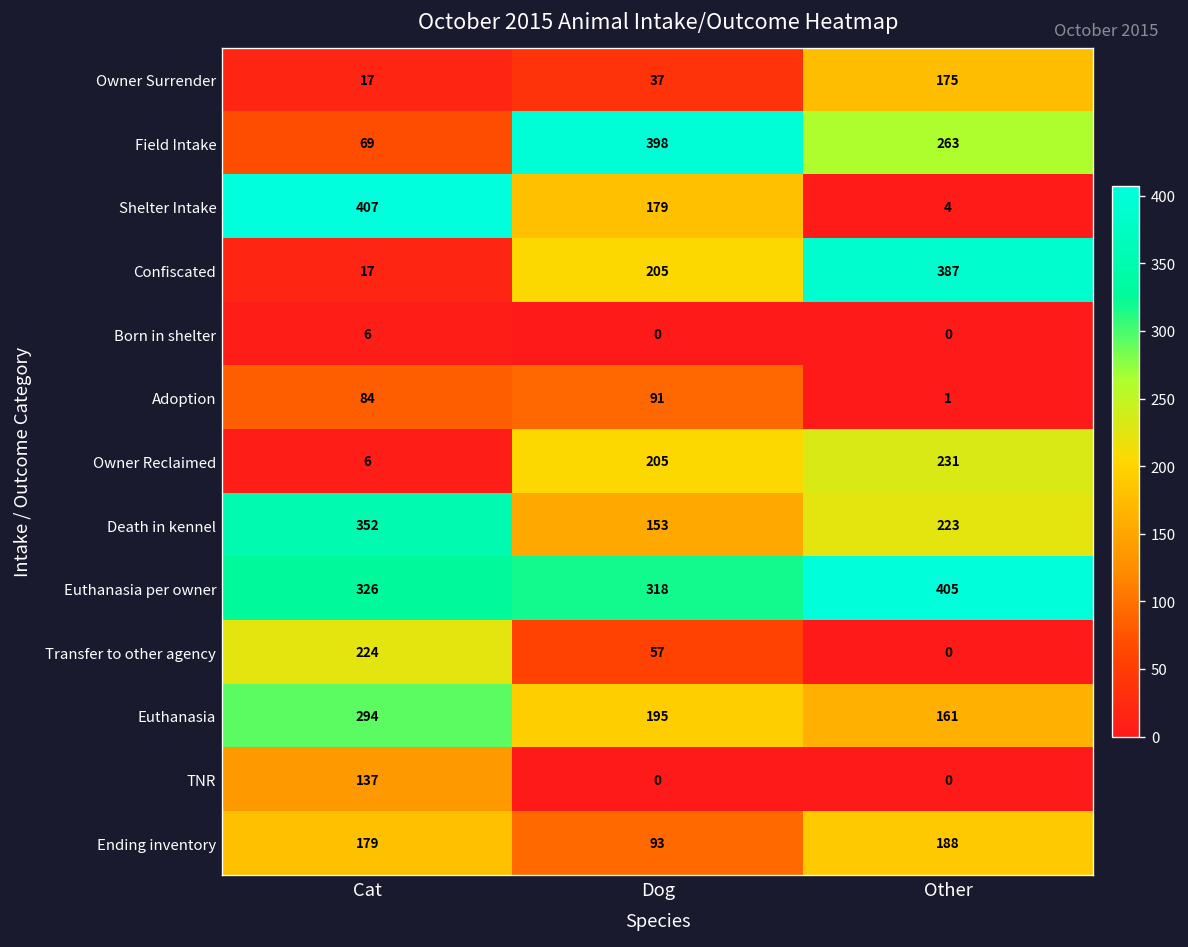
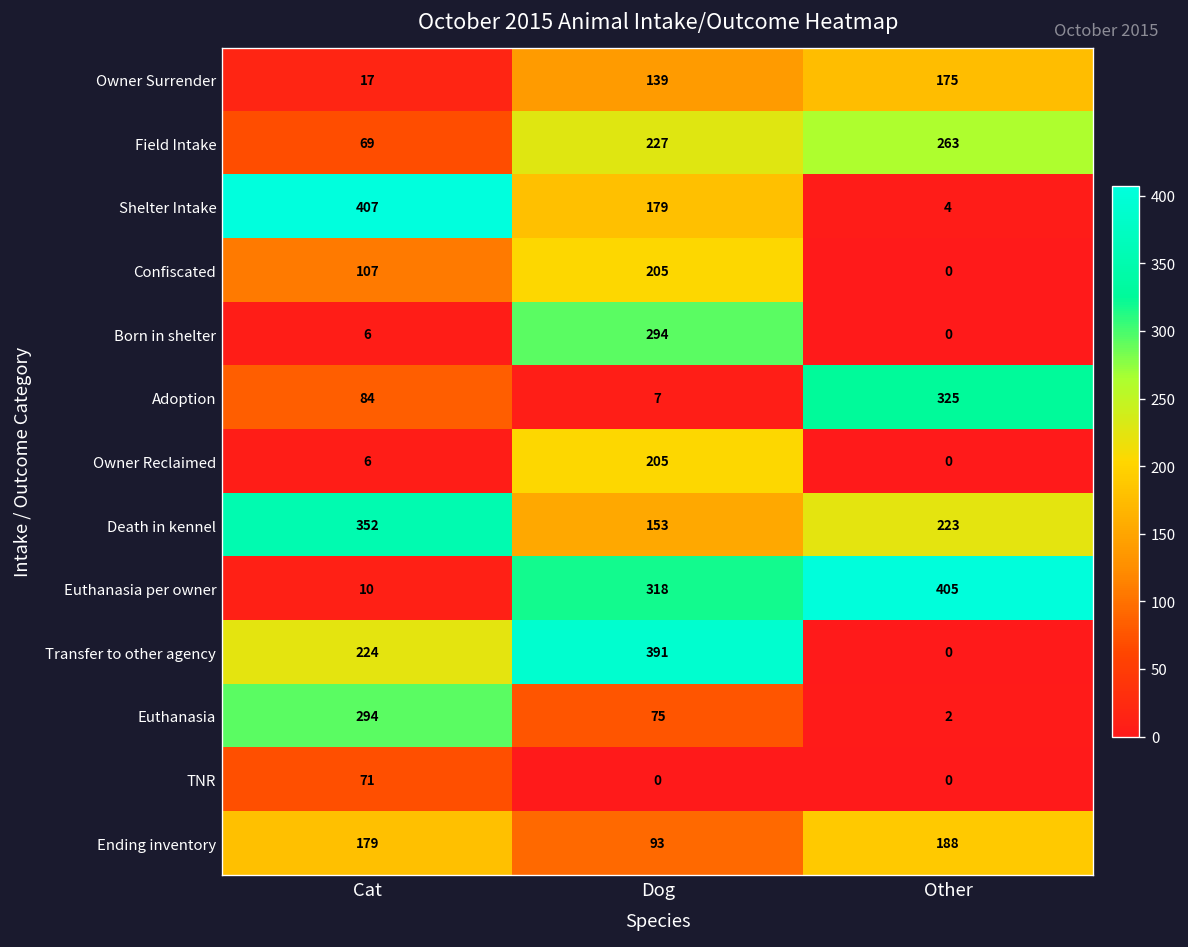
  {
    "Owner Surrender": {
      "Cat": 17,
-     "Dog": 37,
+     "Dog": 139,
      "Other": 175
    },
    "Field Intake": {
      "Cat": 69,
-     "Dog": 398,
+     "Dog": 227,
      "Other": 263
    },
    "Shelter Intake": {
      "Cat": 407,
      "Dog": 179,
      "Other": 4
    },
    "Confiscated": {
-     "Cat": 17,
+     "Cat": 107,
      "Dog": 205,
-     "Other": 387
+     "Other": 0
    },
    "Born in shelter": {
      "Cat": 6,
-     "Dog": 0,
+     "Dog": 294,
      "Other": 0
    },
    "Adoption": {
      "Cat": 84,
-     "Dog": 91,
-     "Other": 1
+     "Dog": 7,
+     "Other": 325
    },
    "Owner Reclaimed": {
      "Cat": 6,
      "Dog": 205,
-     "Other": 231
+     "Other": 0
    },
    "Death in kennel": {
      "Cat": 352,
      "Dog": 153,
      "Other": 223
    },
    "Euthanasia per owner": {
-     "Cat": 326,
+     "Cat": 10,
      "Dog": 318,
      "Other": 405
    },
    "Transfer to other agency": {
      "Cat": 224,
-     "Dog": 57,
+     "Dog": 391,
      "Other": 0
    },
    "Euthanasia": {
      "Cat": 294,
-     "Dog": 195,
-     "Other": 161
+     "Dog": 75,
+     "Other": 2
    },
    "TNR": {
-     "Cat": 137,
+     "Cat": 71,
      "Dog": 0,
      "Other": 0
    },
    "Ending inventory": {
      "Cat": 179,
      "Dog": 93,
      "Other": 188
    }
  }
